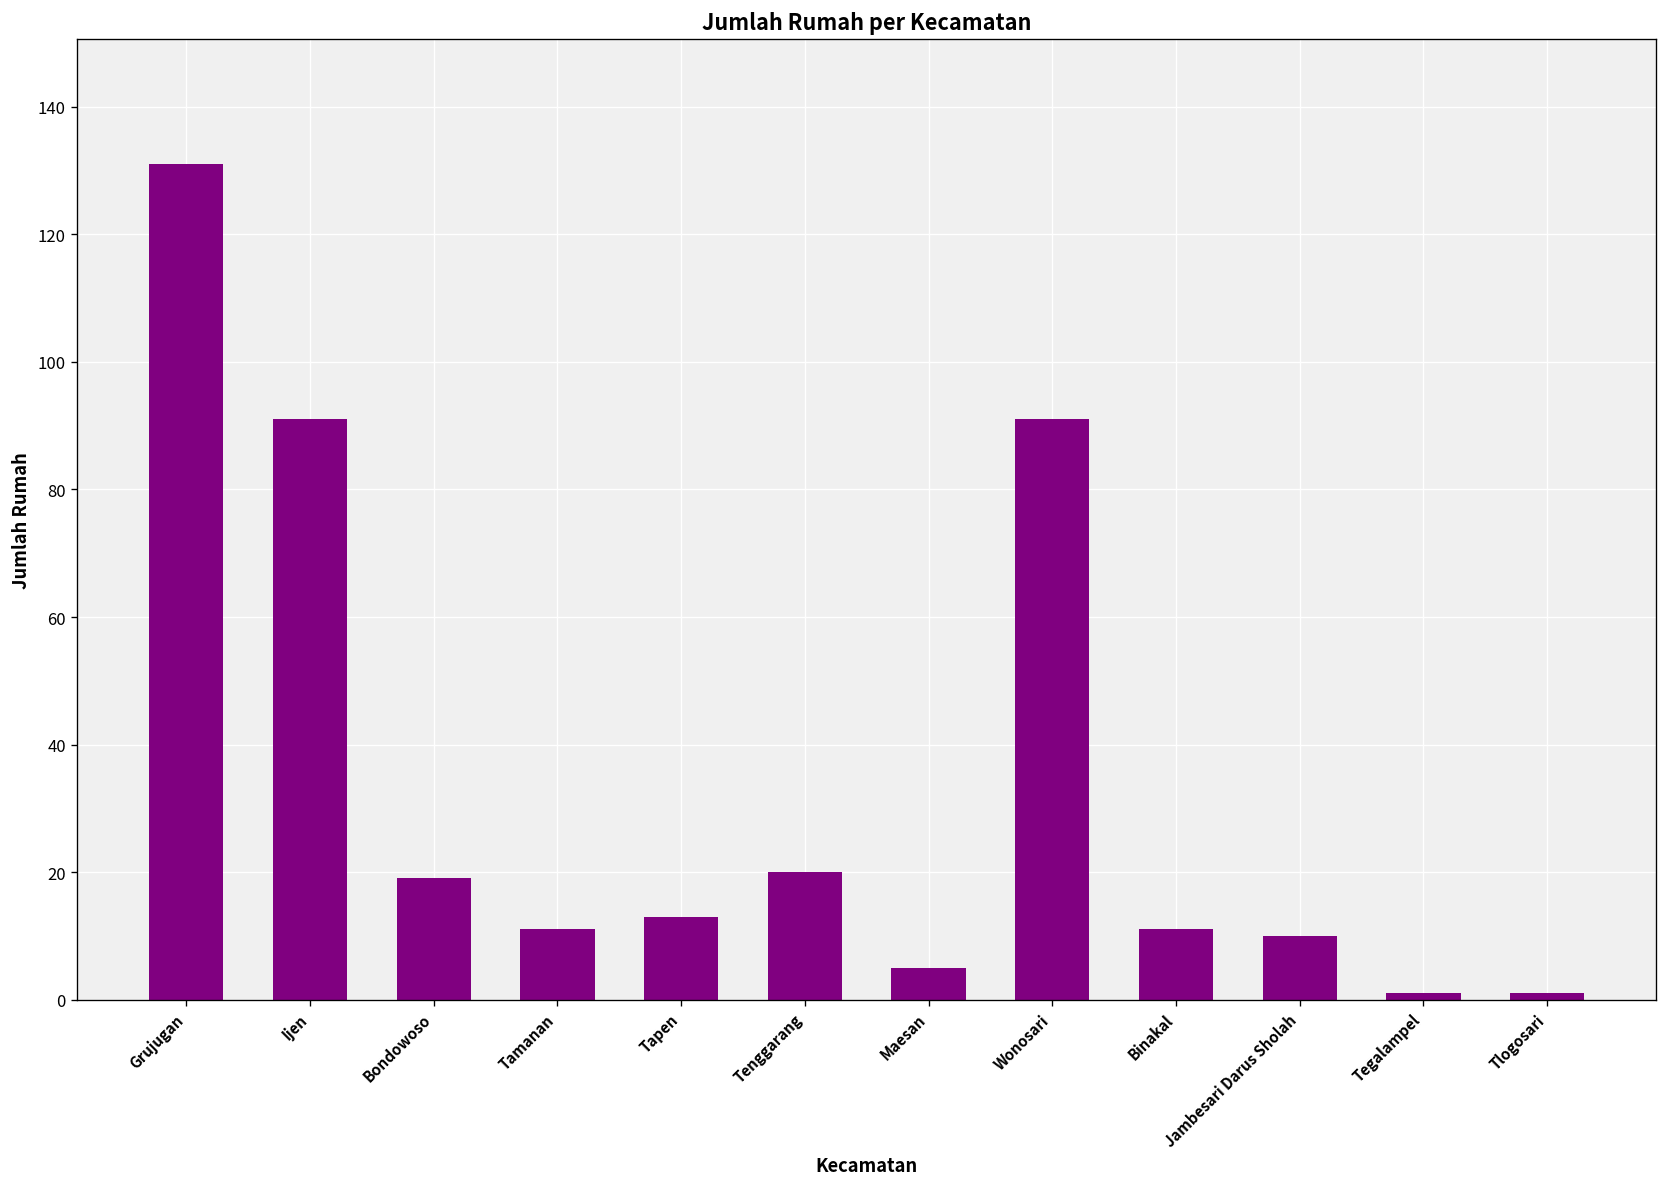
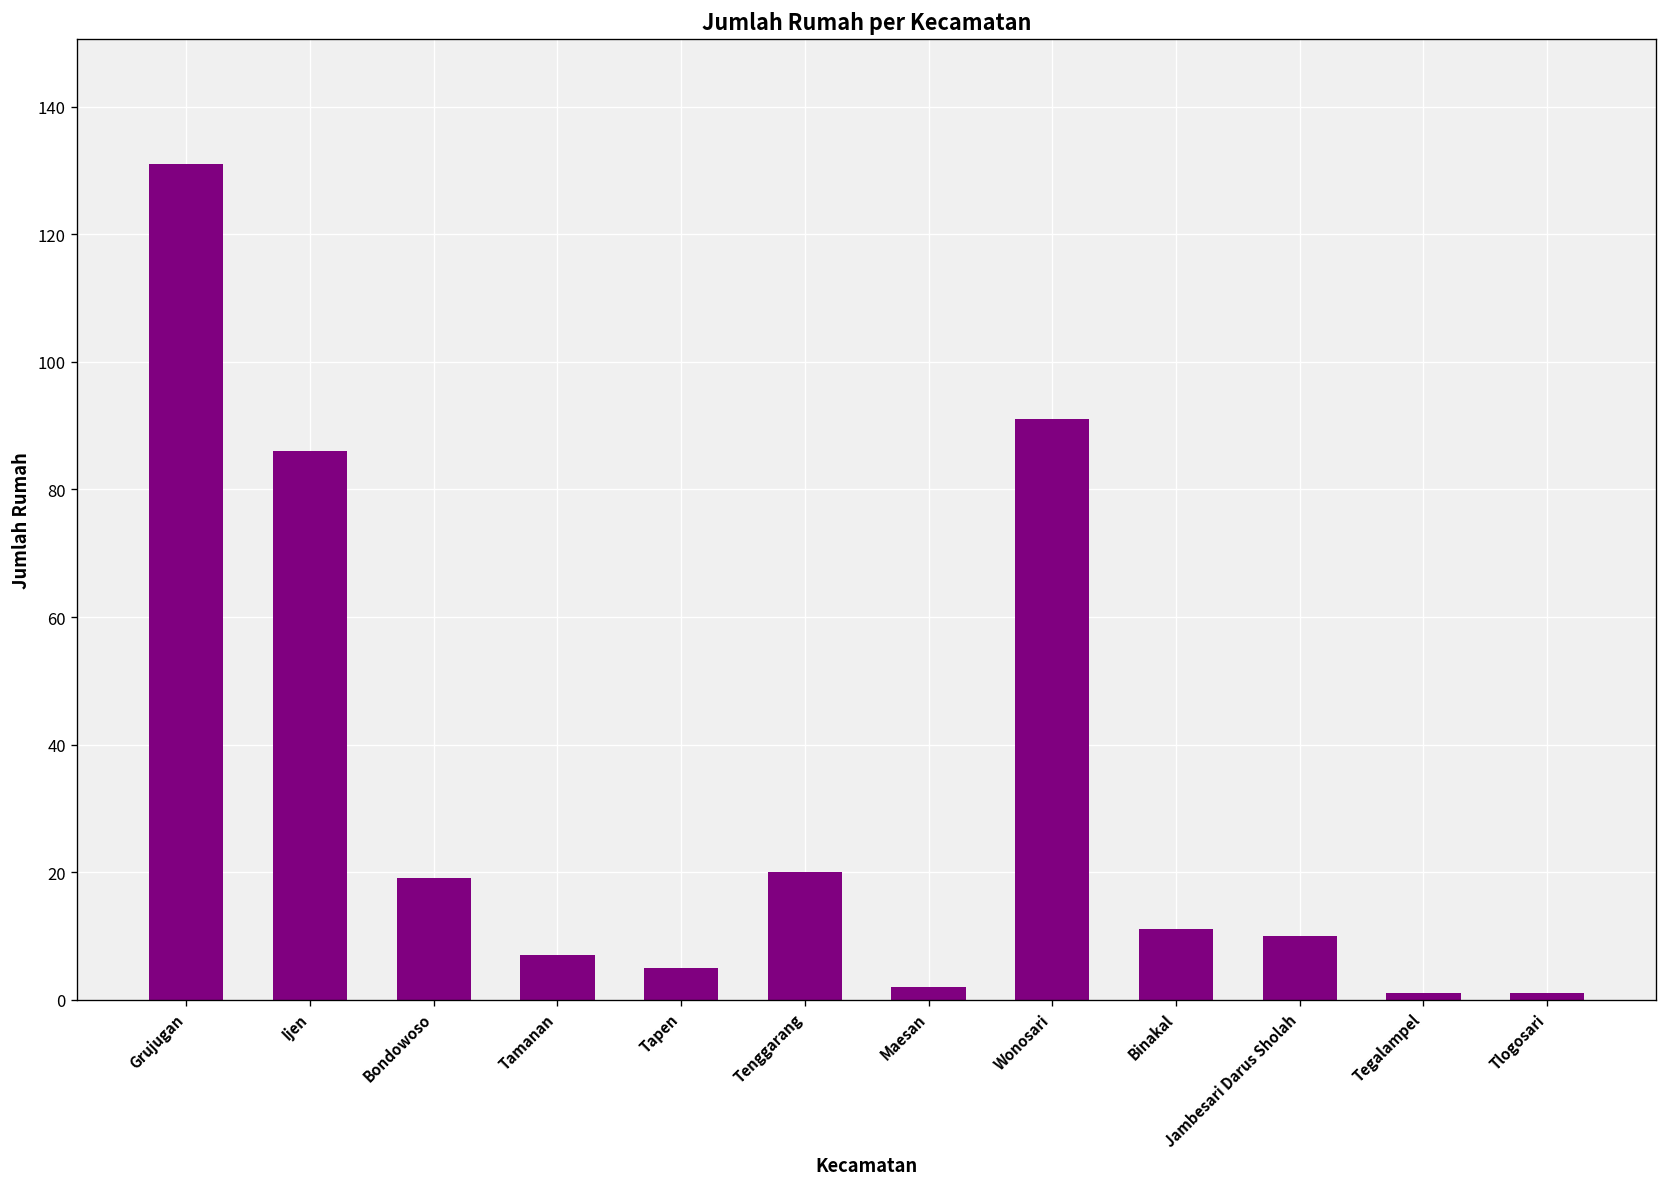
  {
    "Grujugan": 131,
-   "Ijen": 91,
+   "Ijen": 86,
    "Bondowoso": 19,
-   "Tamanan": 11,
-   "Tapen": 13,
+   "Tamanan": 7,
+   "Tapen": 5,
    "Tenggarang": 20,
-   "Maesan": 5,
+   "Maesan": 2,
    "Wonosari": 91,
    "Binakal": 11,
    "Jambesari Darus Sholah": 10,
    "Tegalampel": 1,
    "Tlogosari": 1
  }
